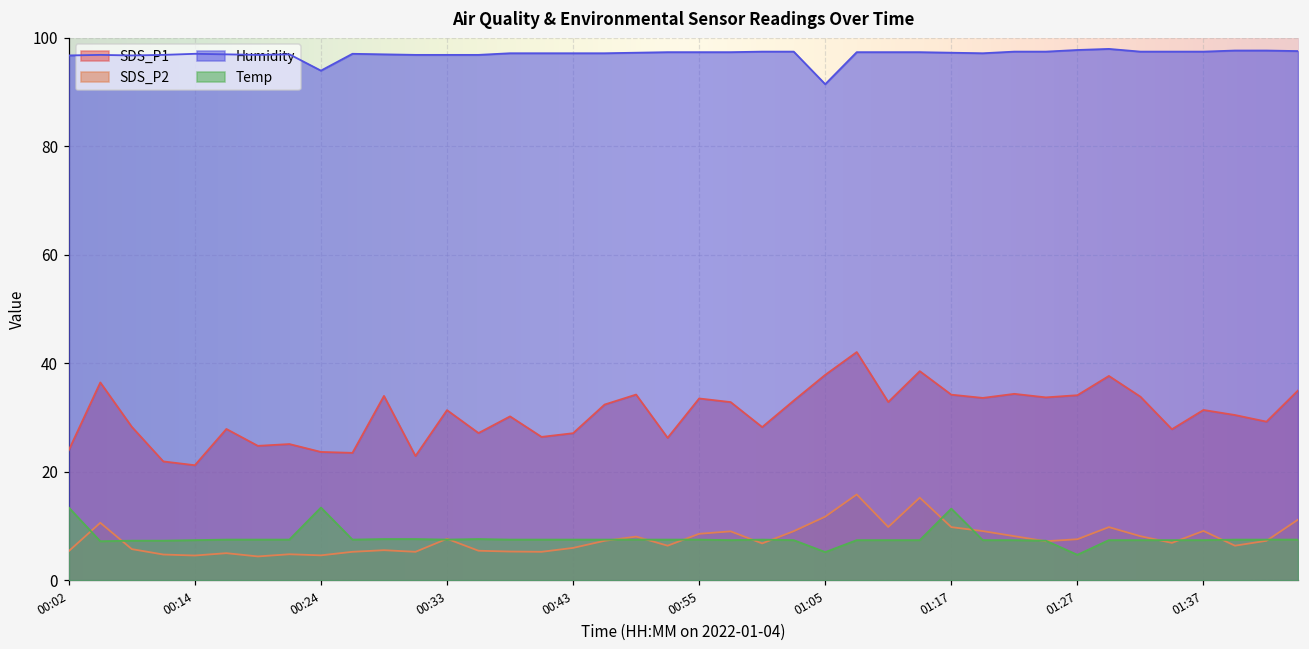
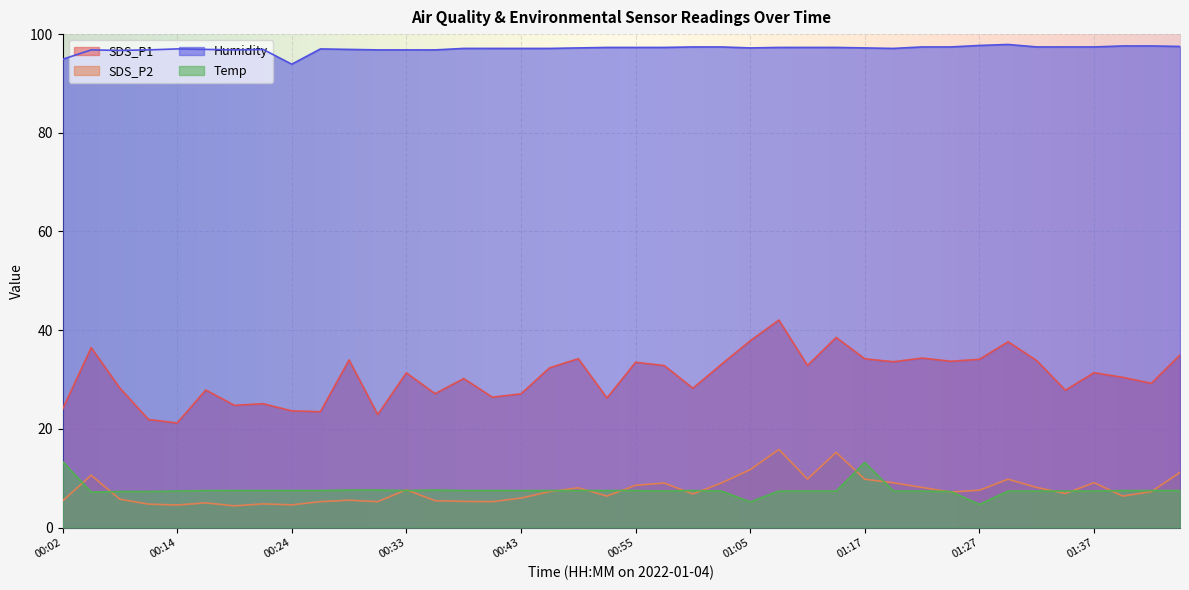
  {
    "Humidity": {
-     "00:02": 97,
+     "00:02": 95,
      "00:24": 94,
      "00:33": 97,
      "00:43": 97,
      "00:55": 97,
-     "01:05": 91,
+     "01:05": 97,
      "01:17": 97,
      "01:27": 98,
      "01:37": 97
    },
    "Temp": {
      "00:02": 13,
      "00:14": 7,
-     "00:24": 13,
+     "00:24": 8,
      "00:43": 8,
      "00:55": 8,
      "01:05": 5,
      "01:17": 13,
      "01:27": 5,
      "01:37": 7
    }
  }
